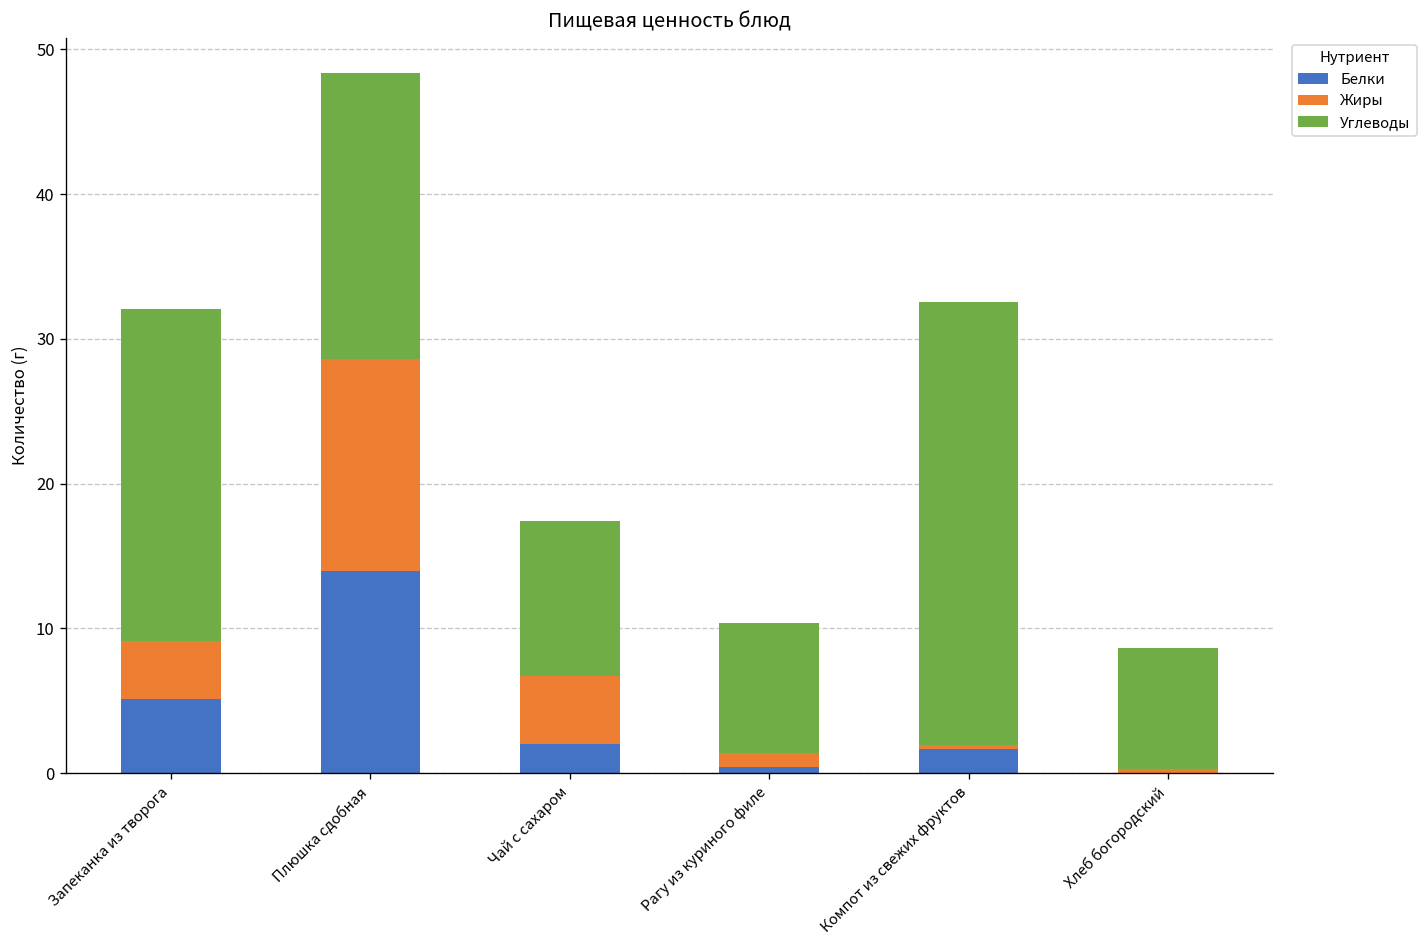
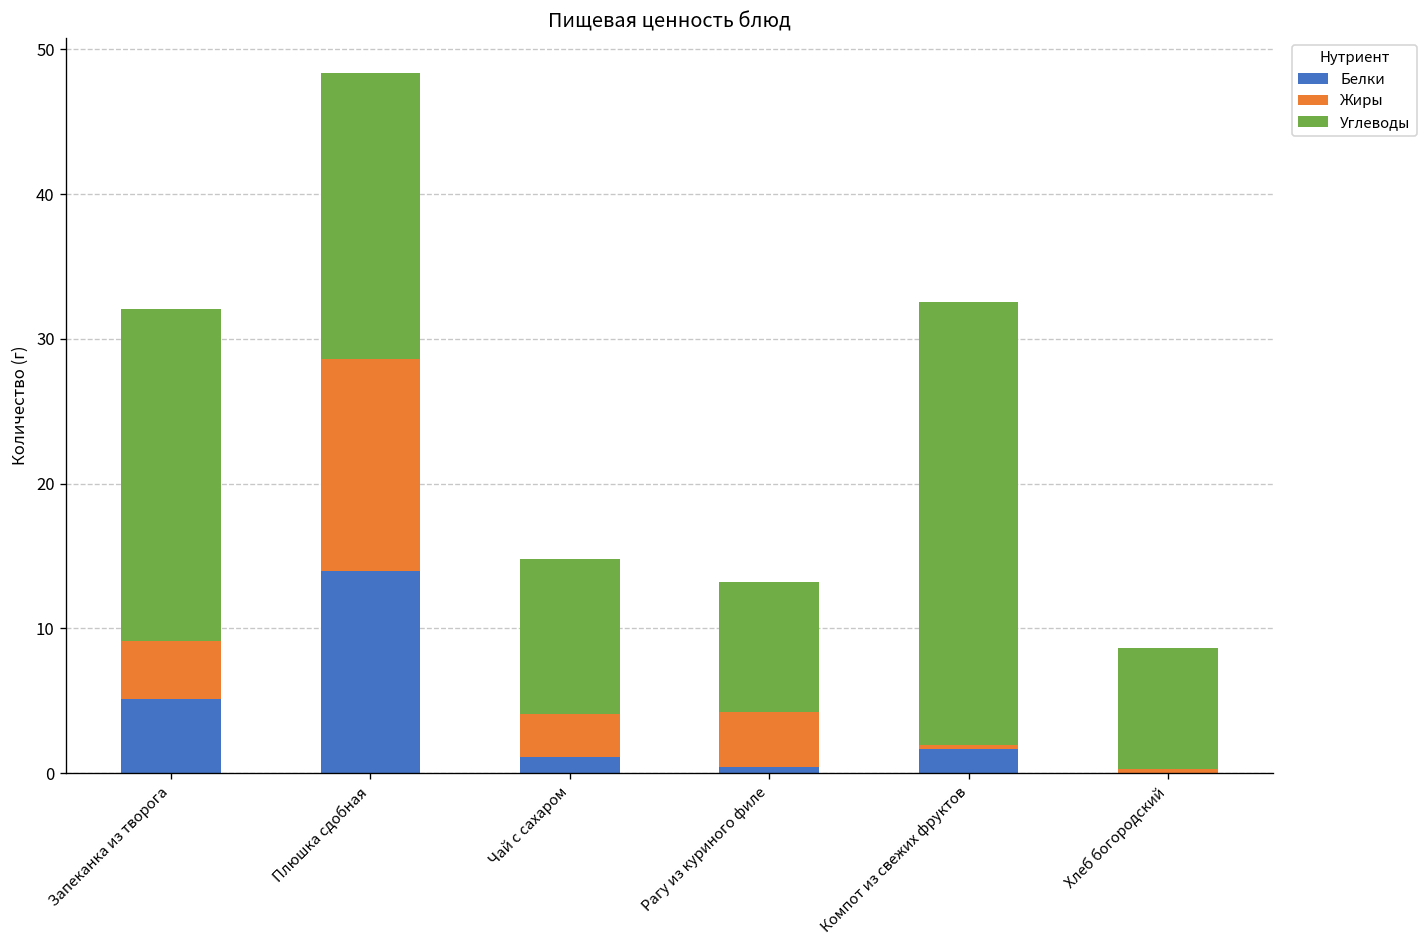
  {
    "Белки": {
      "Запеканка из творога": 5.1,
      "Плюшка сдобная": 14.0,
-     "Чай с сахаром": 2.0,
+     "Чай с сахаром": 1.1,
      "Рагу из куриного филе": 0.4,
      "Компот из свежих фруктов": 1.7,
      "Хлеб богородский": 0.0
    },
    "Жиры": {
      "Запеканка из творога": 4.0,
      "Плюшка сдобная": 14.6,
-     "Чай с сахаром": 4.7,
-     "Рагу из куриного филе": 1.0,
+     "Чай с сахаром": 3.0,
+     "Рагу из куриного филе": 3.8,
      "Компот из свежих фруктов": 0.3,
      "Хлеб богородский": 0.3
    },
    "Углеводы": {
      "Запеканка из творога": 23.0,
      "Плюшка сдобная": 19.8,
      "Чай с сахаром": 10.7,
      "Рагу из куриного филе": 9.0,
      "Компот из свежих фруктов": 30.6,
      "Хлеб богородский": 8.4
    }
  }
